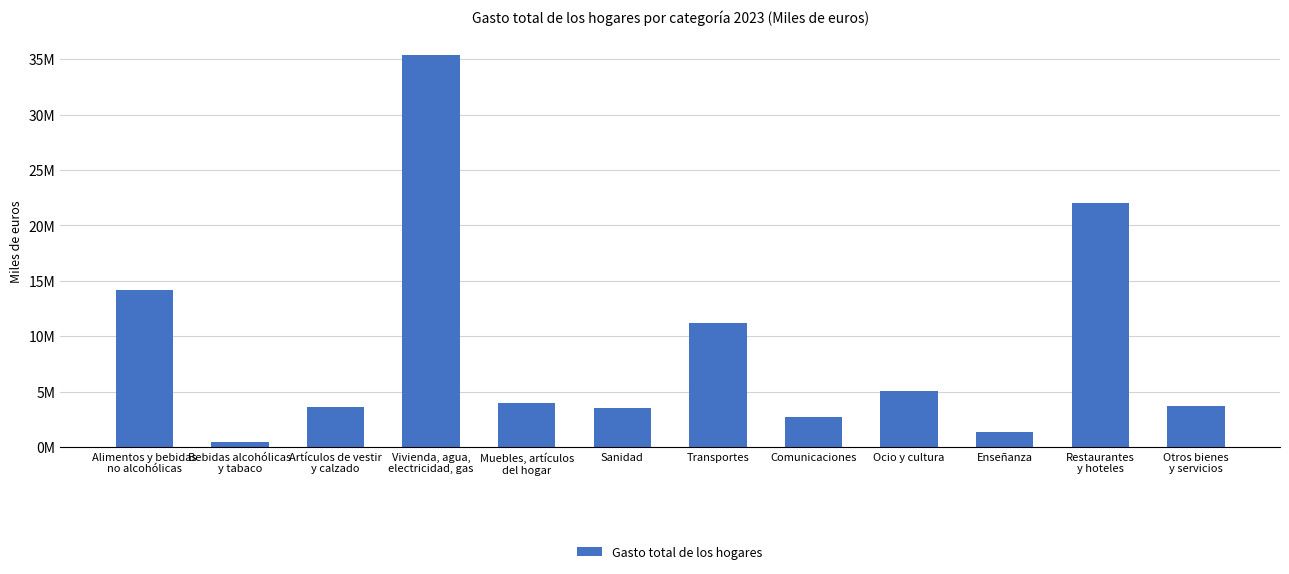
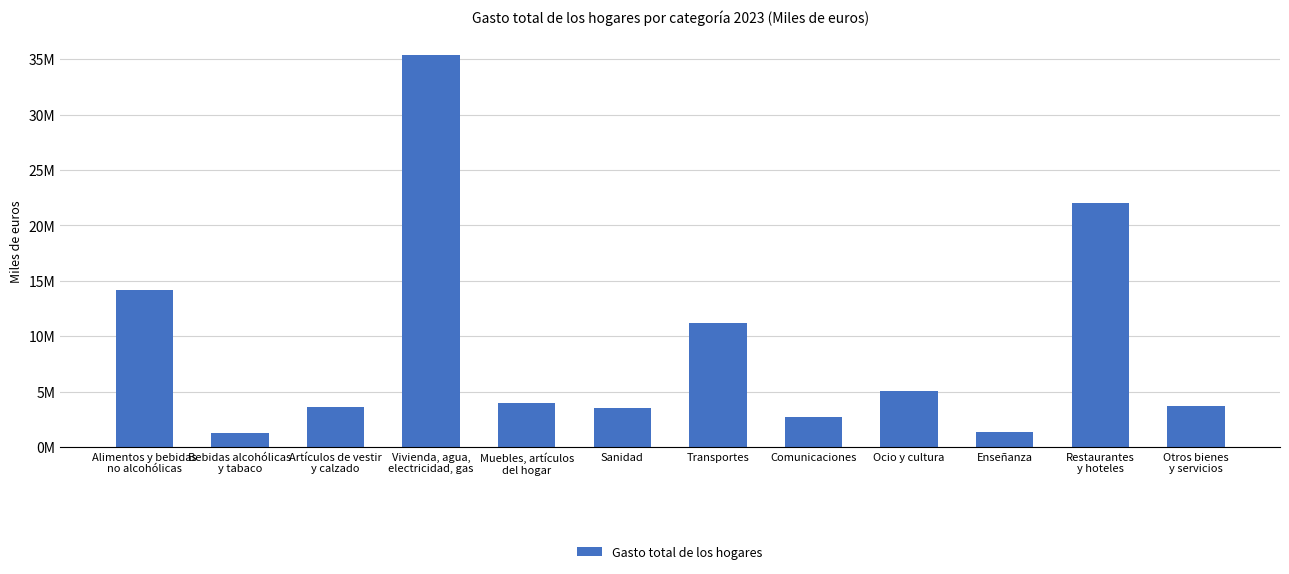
  {
    "Alimentos y bebidas no alcohólicas": 14100000,
-   "Bebidas alcohólicas y tabaco": 400000,
+   "Bebidas alcohólicas y tabaco": 1200000,
    "Artículos de vestir y calzado": 3600000,
    "Vivienda, agua, electricidad, gas": 35300000,
    "Muebles, artículos del hogar": 4000000,
    "Sanidad": 3500000,
    "Transportes": 11200000,
    "Comunicaciones": 2700000,
    "Ocio y cultura": 5100000,
    "Enseñanza": 1400000,
    "Restaurantes y hoteles": 22000000,
    "Otros bienes y servicios": 3700000
  }
